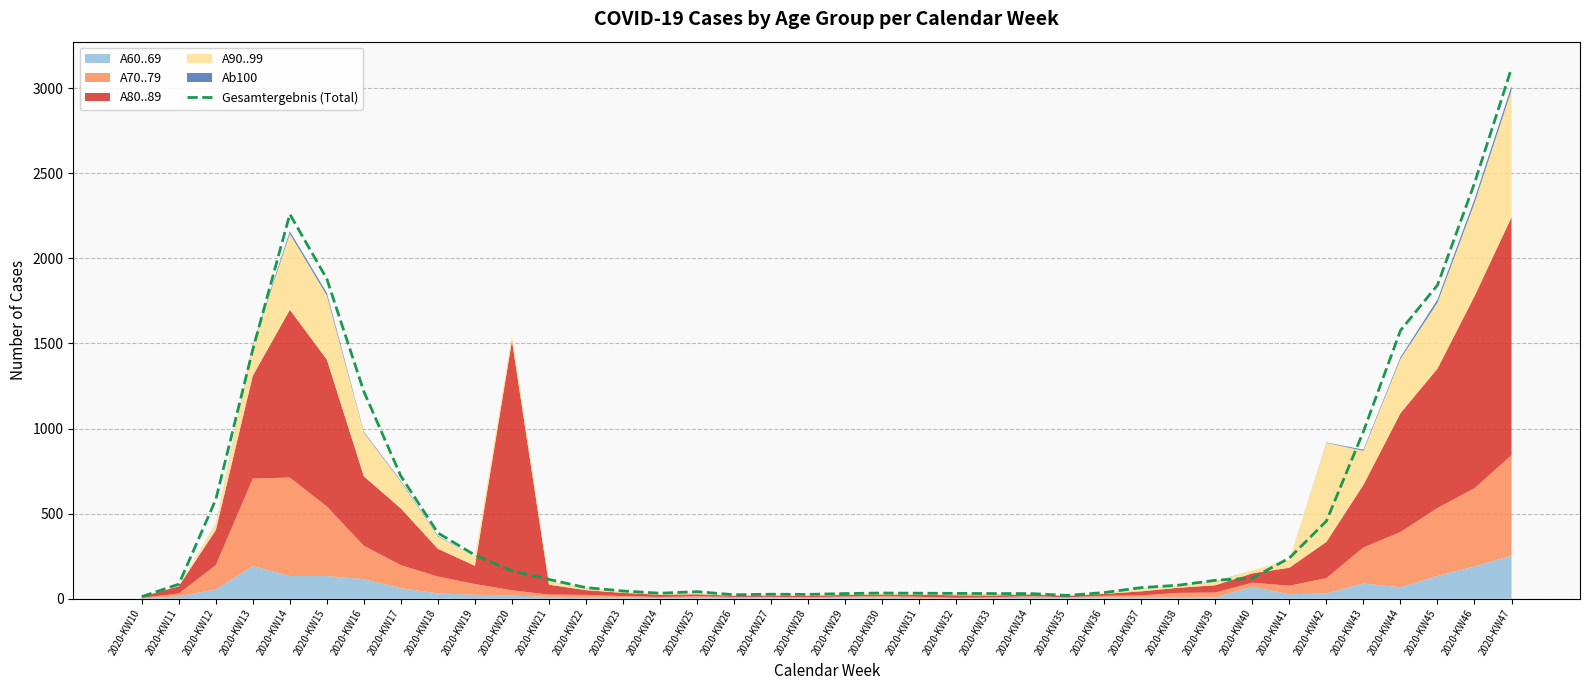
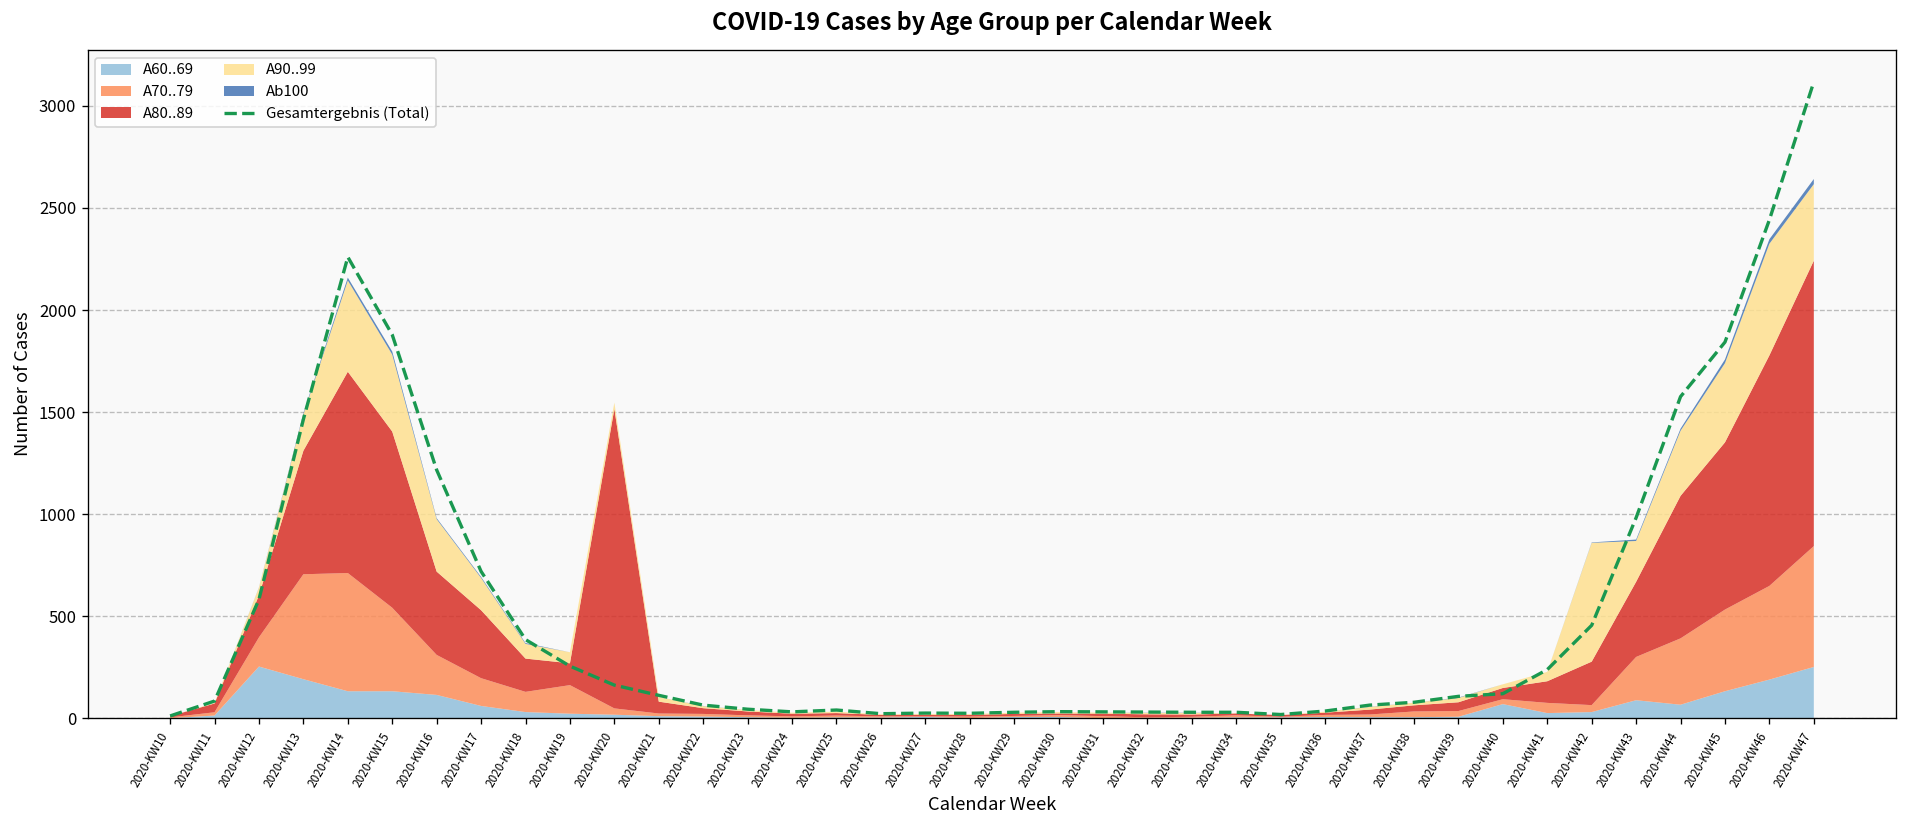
  {
    "A60..69": {
-     "2020-KW12": 50,
+     "2020-KW12": 250,
      "2020-KW13": 190,
      "2020-KW14": 130,
      "2020-KW15": 130,
      "2020-KW16": 120,
      "2020-KW17": 60,
      "2020-KW18": 30,
      "2020-KW19": 20,
      "2020-KW20": 20,
      "2020-KW40": 70,
      "2020-KW41": 30,
      "2020-KW42": 30,
      "2020-KW43": 90,
      "2020-KW44": 70,
      "2020-KW45": 130,
      "2020-KW46": 190,
      "2020-KW47": 250
    },
    "Gesamtergebnis (Total)": {
      "2020-KW12": 580,
      "2020-KW13": 1470,
      "2020-KW14": 2260,
      "2020-KW15": 1880,
      "2020-KW16": 1220,
      "2020-KW17": 720,
      "2020-KW18": 390,
      "2020-KW20": 160,
      "2020-KW40": 120,
      "2020-KW42": 460,
      "2020-KW43": 980,
      "2020-KW44": 1580,
      "2020-KW45": 1840,
      "2020-KW46": 2440,
      "2020-KW47": 3120
    },
    "A70..79": {
      "2020-KW11": 20,
      "2020-KW12": 140,
      "2020-KW13": 510,
      "2020-KW14": 580,
      "2020-KW15": 410,
      "2020-KW16": 200,
      "2020-KW17": 140,
      "2020-KW18": 100,
-     "2020-KW19": 60,
+     "2020-KW19": 140,
      "2020-KW20": 30,
      "2020-KW38": 30,
      "2020-KW39": 30,
      "2020-KW40": 20,
      "2020-KW41": 50,
-     "2020-KW42": 90,
+     "2020-KW42": 30,
      "2020-KW43": 210,
      "2020-KW44": 330,
      "2020-KW45": 400,
      "2020-KW46": 460,
      "2020-KW47": 590
    },
    "A80..89": {
      "2020-KW12": 210,
      "2020-KW13": 610,
      "2020-KW14": 990,
      "2020-KW15": 860,
      "2020-KW16": 410,
      "2020-KW17": 330,
      "2020-KW18": 160,
      "2020-KW20": 1470,
      "2020-KW21": 60,
      "2020-KW39": 40,
      "2020-KW40": 60,
      "2020-KW41": 110,
      "2020-KW42": 210,
      "2020-KW43": 370,
      "2020-KW44": 700,
      "2020-KW45": 820,
      "2020-KW46": 1130,
      "2020-KW47": 1400
    },
    "A90..99": {
      "2020-KW15": 380,
      "2020-KW45": 390,
      "2020-KW46": 550,
-     "2020-KW47": 750
+     "2020-KW47": 380
    },
    "Ab100": {
      "2020-KW15": 20,
      "2020-KW45": 20,
      "2020-KW46": 20,
      "2020-KW47": 30
    }
  }
